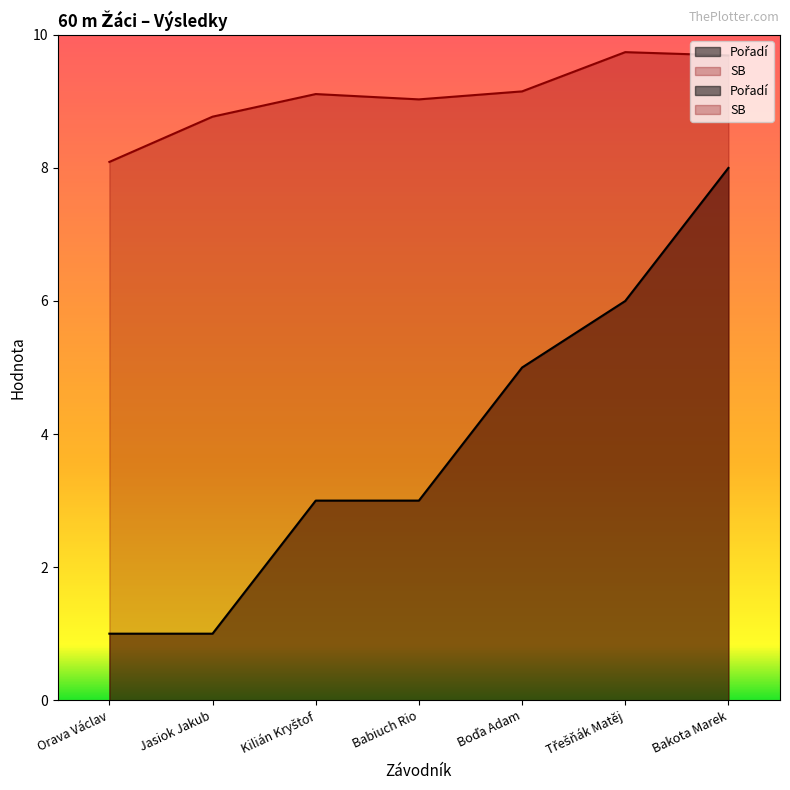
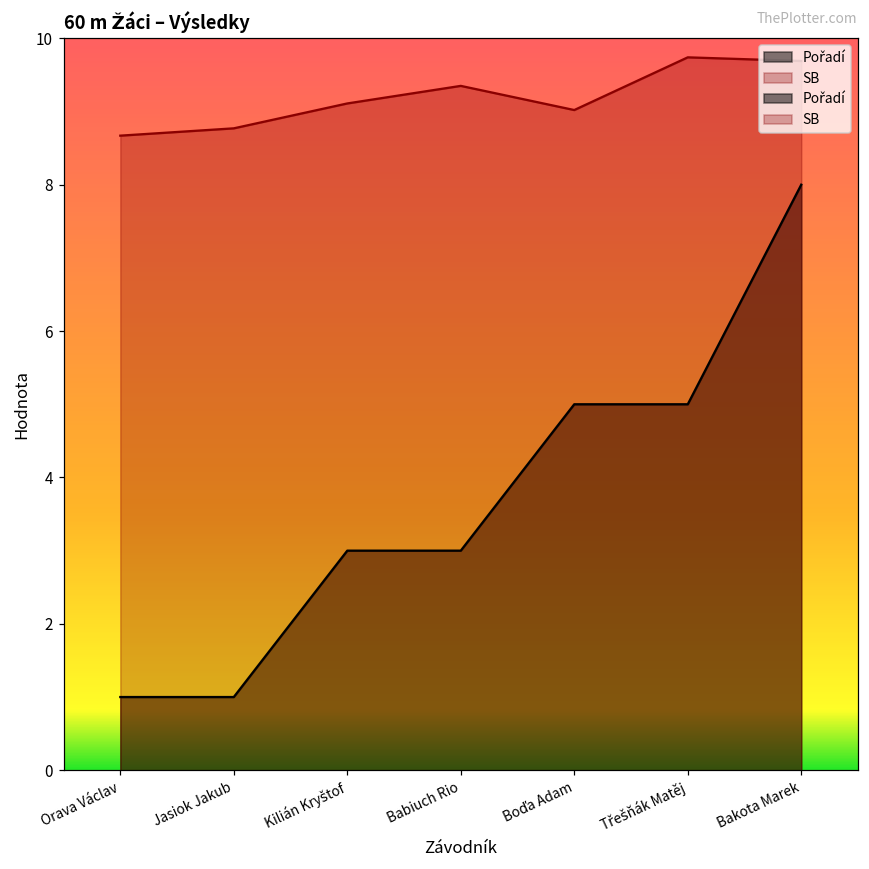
  {
    "Pořadí": {
      "Orava Václav": 1,
      "Jasiok Jakub": 1,
      "Kilián Kryštof": 3,
      "Babiuch Rio": 3,
      "Boďa Adam": 5,
-     "Třešňák Matěj": 6,
+     "Třešňák Matěj": 5,
      "Bakota Marek": 8
    },
    "SB": {
-     "Orava Václav": 8.1,
+     "Orava Václav": 8.7,
      "Jasiok Jakub": 8.8,
      "Kilián Kryštof": 9.1,
-     "Babiuch Rio": 9.0,
-     "Boďa Adam": 9.2,
+     "Babiuch Rio": 9.4,
+     "Boďa Adam": 9.0,
      "Třešňák Matěj": 9.7
    }
  }
